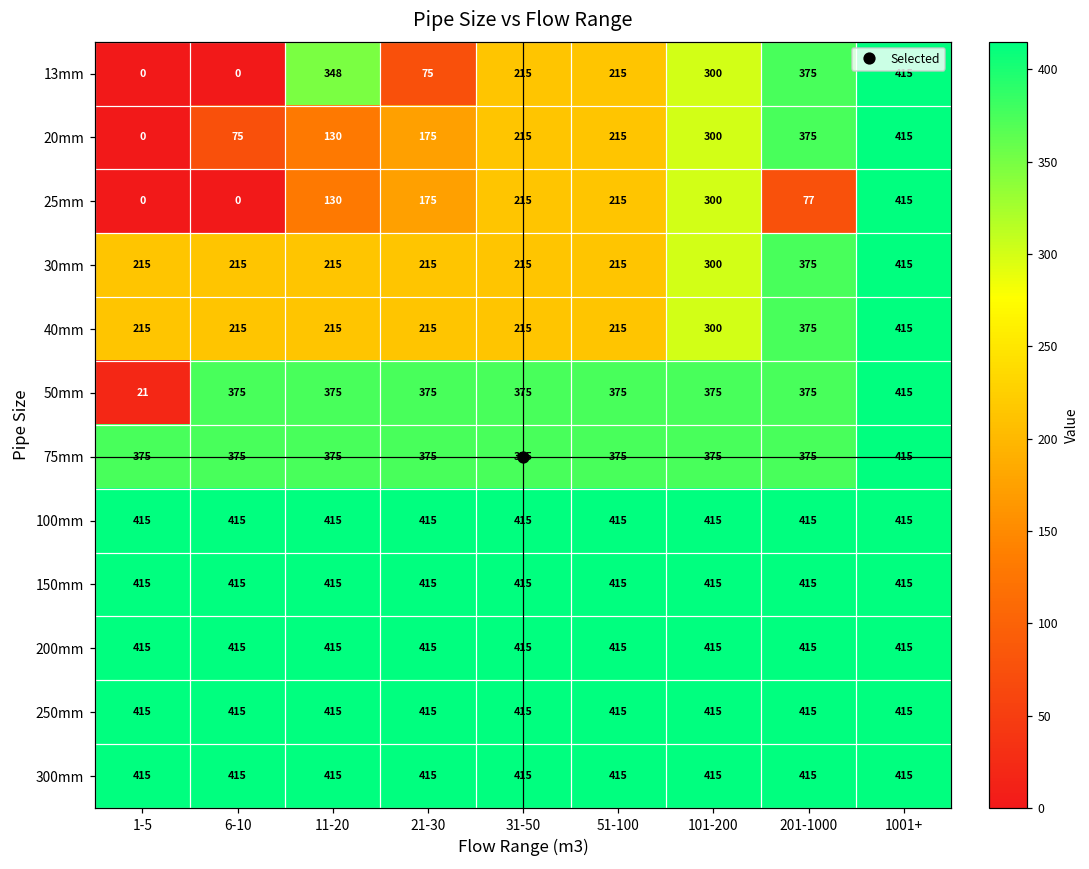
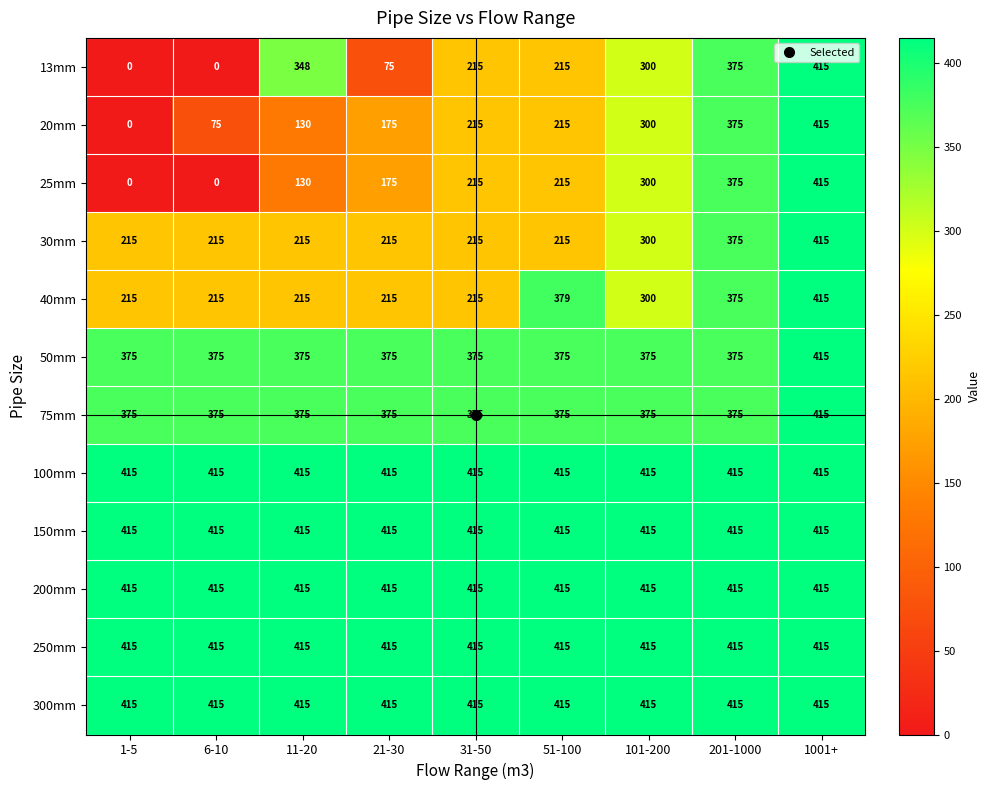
  {
    "13mm": {
      "1-5": 0,
      "6-10": 0,
      "11-20": 348,
      "21-30": 75,
      "31-50": 215,
      "51-100": 215,
      "101-200": 300,
      "201-1000": 375
    },
    "20mm": {
      "1-5": 0,
      "6-10": 75,
      "11-20": 130,
      "21-30": 175,
      "31-50": 215,
      "51-100": 215,
      "101-200": 300,
      "201-1000": 375,
      "1001+": 415
    },
    "25mm": {
      "1-5": 0,
      "6-10": 0,
      "11-20": 130,
      "21-30": 175,
      "31-50": 215,
      "51-100": 215,
      "101-200": 300,
-     "201-1000": 77,
+     "201-1000": 375,
      "1001+": 415
    },
    "30mm": {
      "1-5": 215,
      "6-10": 215,
      "11-20": 215,
      "21-30": 215,
      "31-50": 215,
      "51-100": 215,
      "101-200": 300,
      "201-1000": 375,
      "1001+": 415
    },
    "40mm": {
      "1-5": 215,
      "6-10": 215,
      "11-20": 215,
      "21-30": 215,
      "31-50": 215,
-     "51-100": 215,
+     "51-100": 379,
      "101-200": 300,
      "201-1000": 375,
      "1001+": 415
    },
    "50mm": {
-     "1-5": 21,
+     "1-5": 375,
      "6-10": 375,
      "11-20": 375,
      "21-30": 375,
      "31-50": 375,
      "51-100": 375,
      "101-200": 375,
      "201-1000": 375,
      "1001+": 415
    },
    "75mm": {
      "1-5": 375,
      "6-10": 375,
      "11-20": 375,
      "21-30": 375,
      "51-100": 375,
      "101-200": 375,
      "201-1000": 375,
      "1001+": 415
    },
    "100mm": {
      "1-5": 415,
      "6-10": 415,
      "11-20": 415,
      "21-30": 415,
      "31-50": 415,
      "51-100": 415,
      "101-200": 415,
      "201-1000": 415,
      "1001+": 415
    },
    "150mm": {
      "1-5": 415,
      "6-10": 415,
      "11-20": 415,
      "21-30": 415,
      "31-50": 415,
      "51-100": 415,
      "101-200": 415,
      "201-1000": 415,
      "1001+": 415
    },
    "200mm": {
      "1-5": 415,
      "6-10": 415,
      "11-20": 415,
      "21-30": 415,
      "31-50": 415,
      "51-100": 415,
      "101-200": 415,
      "201-1000": 415,
      "1001+": 415
    },
    "250mm": {
      "1-5": 415,
      "6-10": 415,
      "11-20": 415,
      "21-30": 415,
      "31-50": 415,
      "51-100": 415,
      "101-200": 415,
      "201-1000": 415,
      "1001+": 415
    },
    "300mm": {
      "1-5": 415,
      "6-10": 415,
      "11-20": 415,
      "21-30": 415,
      "31-50": 415,
      "51-100": 415,
      "101-200": 415,
      "201-1000": 415,
      "1001+": 415
    }
  }
